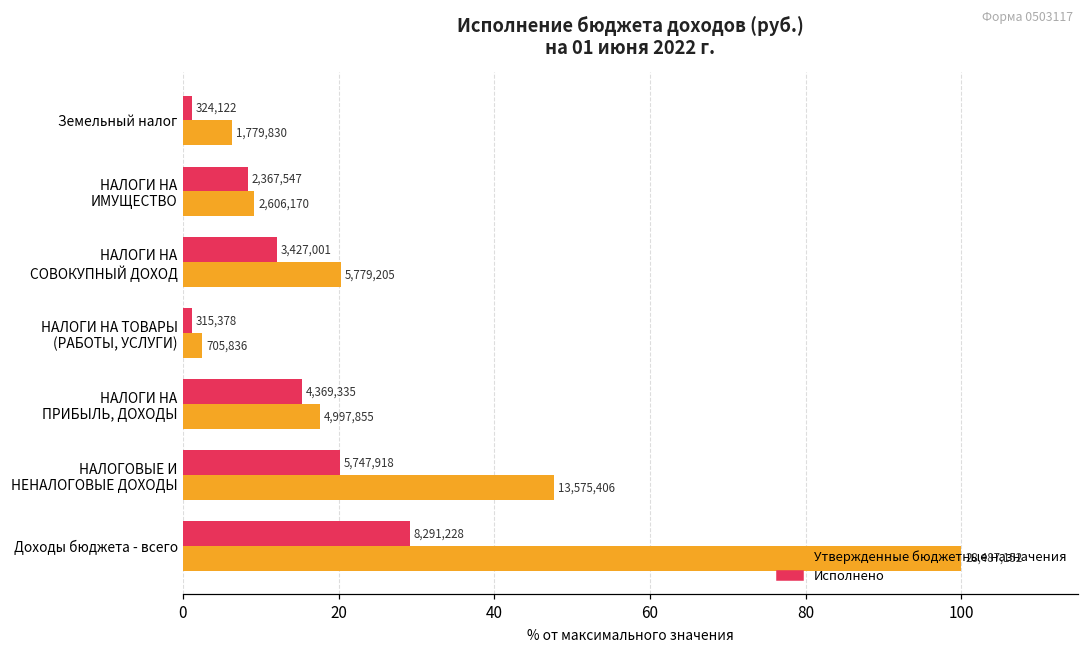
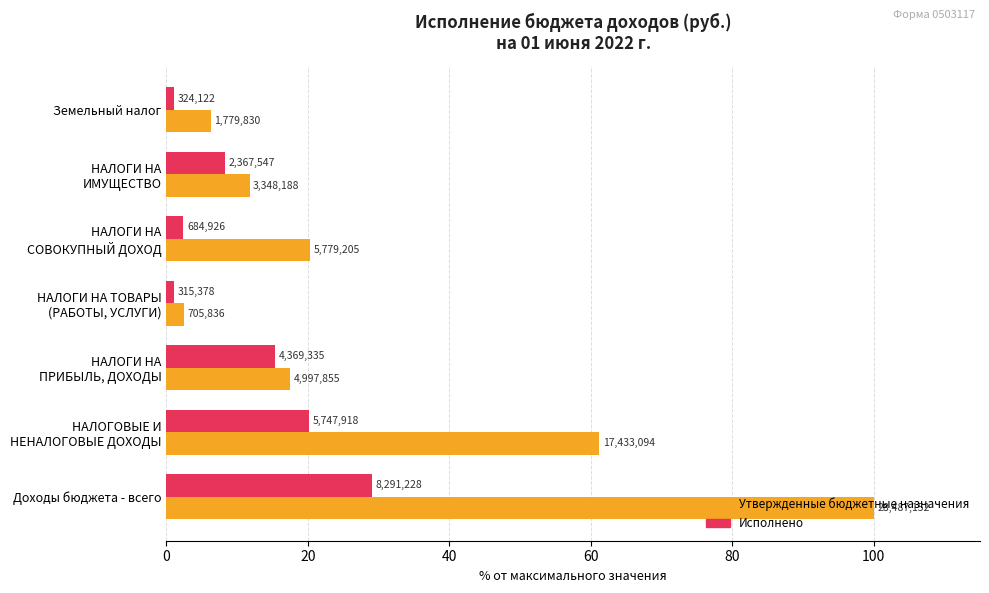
  {
    "Утвержденные бюджетные назначения": {
-     "НАЛОГИ НА ИМУЩЕСТВО": "2,606,170",
-     "НАЛОГОВЫЕ И НЕНАЛОГОВЫЕ ДОХОДЫ": "13,575,406"
+     "НАЛОГИ НА ИМУЩЕСТВО": "3,348,188",
+     "НАЛОГОВЫЕ И НЕНАЛОГОВЫЕ ДОХОДЫ": "17,433,094"
    },
    "Исполнено": {
-     "НАЛОГИ НА СОВОКУПНЫЙ ДОХОД": "3,427,001"
+     "НАЛОГИ НА СОВОКУПНЫЙ ДОХОД": "684,926"
    }
  }
